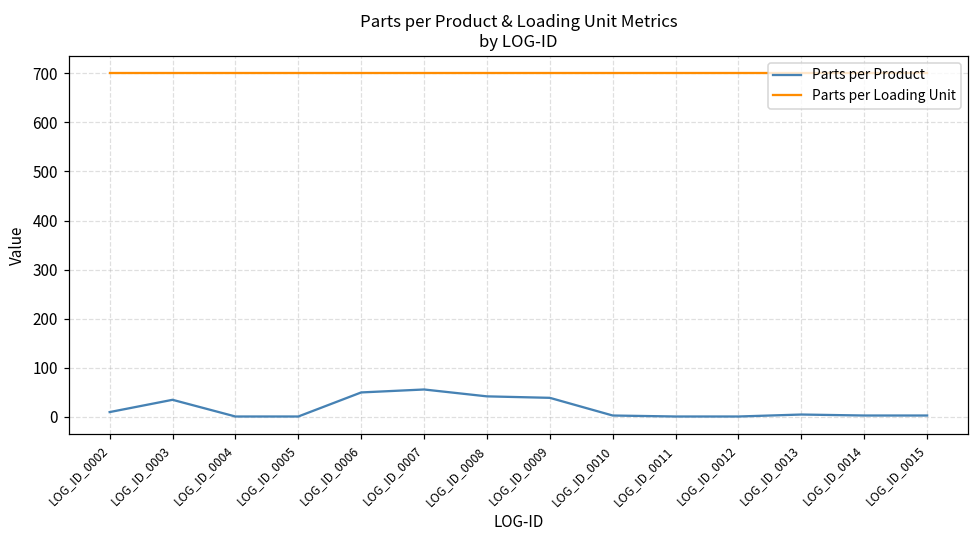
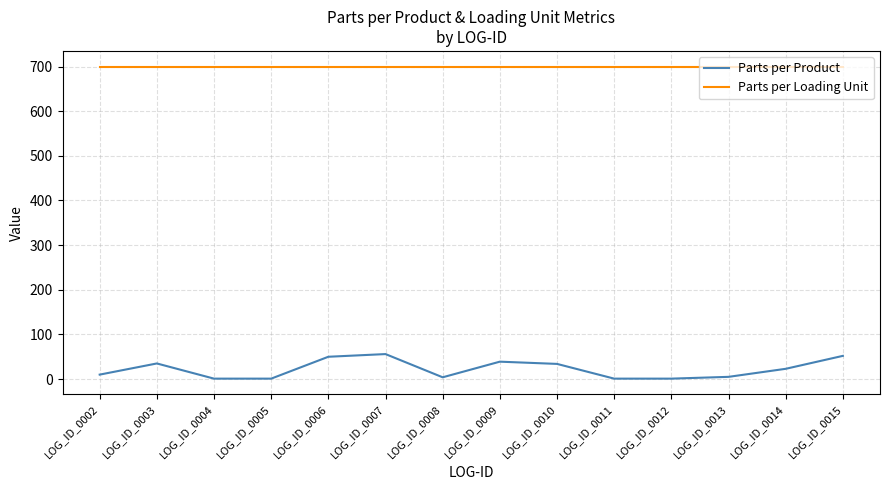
  {
    "Parts per Product": {
      "LOG_ID_0002": 10,
      "LOG_ID_0003": 40,
      "LOG_ID_0004": 0,
      "LOG_ID_0005": 0,
      "LOG_ID_0006": 50,
      "LOG_ID_0007": 60,
-     "LOG_ID_0008": 40,
+     "LOG_ID_0008": 0,
      "LOG_ID_0009": 40,
-     "LOG_ID_0010": 0,
+     "LOG_ID_0010": 30,
      "LOG_ID_0011": 0,
      "LOG_ID_0012": 0,
      "LOG_ID_0013": 10,
-     "LOG_ID_0014": 0,
-     "LOG_ID_0015": 0
+     "LOG_ID_0014": 20,
+     "LOG_ID_0015": 50
    },
    "Parts per Loading Unit": {
      "LOG_ID_0002": 700,
      "LOG_ID_0003": 700,
      "LOG_ID_0004": 700,
      "LOG_ID_0005": 700,
      "LOG_ID_0006": 700,
      "LOG_ID_0007": 700,
      "LOG_ID_0008": 700,
      "LOG_ID_0009": 700,
      "LOG_ID_0010": 700,
      "LOG_ID_0011": 700,
      "LOG_ID_0012": 700
    }
  }
